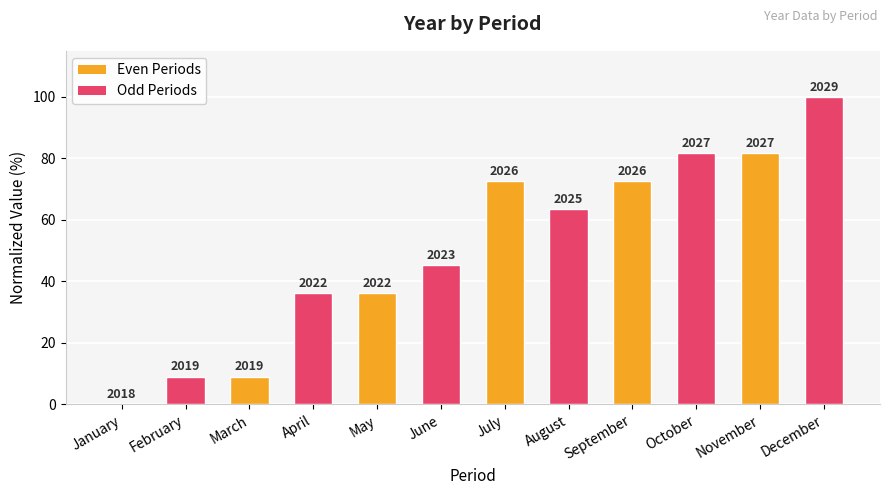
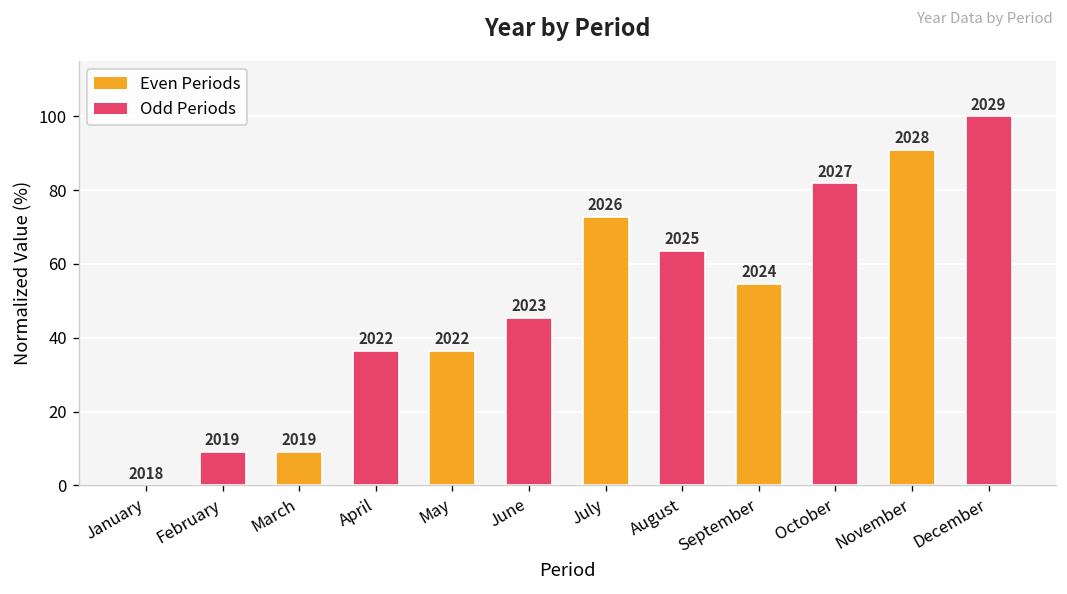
  {
-   "September": 2026,
-   "November": 2027
+   "September": 2024,
+   "November": 2028
  }
